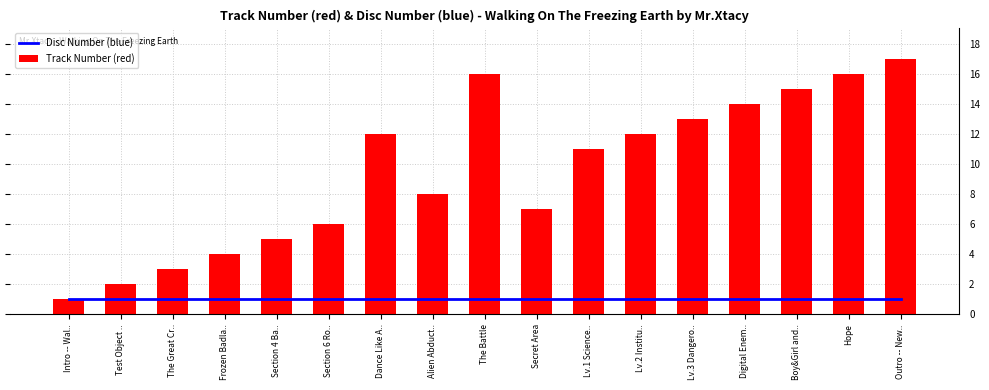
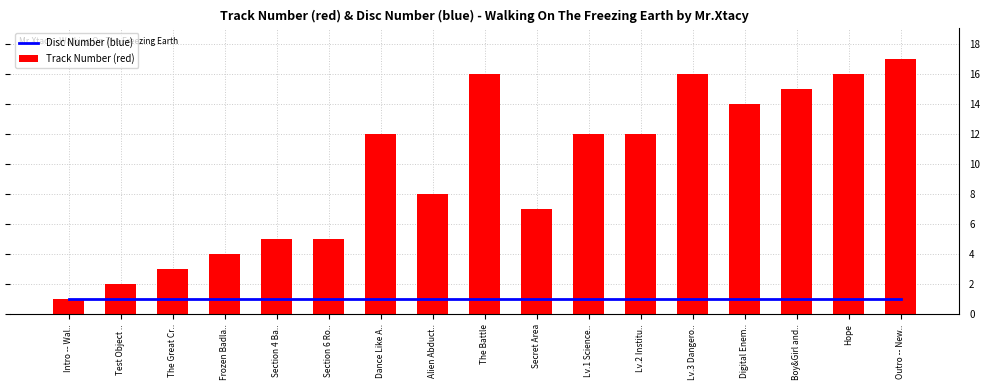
  {
    "Disc Number (blue)": {
      "Intro -- Wal..": 1,
      "Test Object ..": 1,
      "The Great Cr..": 1,
      "Frozen Badla..": 1,
      "Section 4 Ba..": 1,
      "Section 6 Ro..": 1,
      "Dance Like A..": 1,
      "Alien Abduct..": 1,
      "The Battle": 1,
      "Secret Area": 1,
      "Lv.1 Science..": 1,
      "Lv.2 Institu..": 1,
      "Lv.3 Dangero..": 1,
      "Digital Enem..": 1,
      "Boy&Girl and..": 1,
      "Hope": 1,
      "Outro -- New..": 1
    },
    "Track Number (red)": {
      "Intro -- Wal..": 1,
      "Test Object ..": 2,
      "The Great Cr..": 3,
      "Frozen Badla..": 4,
      "Section 4 Ba..": 5,
-     "Section 6 Ro..": 6,
+     "Section 6 Ro..": 5,
      "Dance Like A..": 12,
      "Alien Abduct..": 8,
      "The Battle": 16,
      "Secret Area": 7,
-     "Lv.1 Science..": 11,
+     "Lv.1 Science..": 12,
      "Lv.2 Institu..": 12,
-     "Lv.3 Dangero..": 13,
+     "Lv.3 Dangero..": 16,
      "Digital Enem..": 14,
      "Boy&Girl and..": 15,
      "Hope": 16,
      "Outro -- New..": 17
    }
  }
